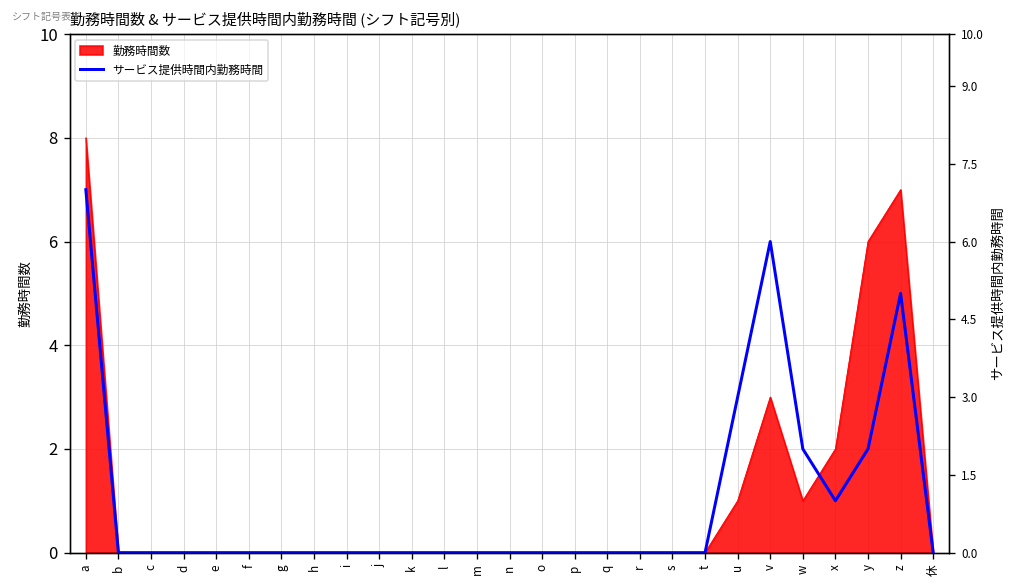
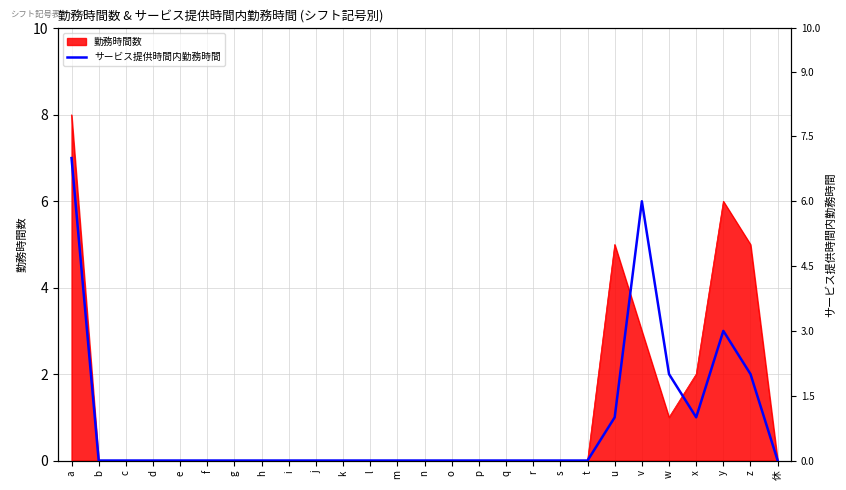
  {
    "勤務時間数": {
      "a": 8,
      "b": 0,
      "c": 0,
      "d": 0,
      "e": 0,
      "f": 0,
      "g": 0,
      "h": 0,
      "i": 0,
      "j": 0,
      "k": 0,
      "l": 0,
      "m": 0,
      "n": 0,
      "o": 0,
      "p": 0,
      "q": 0,
      "r": 0,
      "s": 0,
      "t": 0,
-     "u": 1,
+     "u": 5,
      "v": 3,
      "w": 1,
      "x": 2,
      "y": 6,
-     "z": 7,
+     "z": 5,
      "休": 0
    },
    "サービス提供時間内勤務時間": {
      "a": 7,
      "b": 0,
      "c": 0,
      "d": 0,
      "e": 0,
      "f": 0,
      "g": 0,
      "h": 0,
      "i": 0,
      "j": 0,
      "k": 0,
      "l": 0,
      "m": 0,
      "n": 0,
      "o": 0,
      "p": 0,
      "q": 0,
      "r": 0,
      "s": 0,
      "t": 0,
-     "u": 3,
+     "u": 1,
      "v": 6,
      "w": 2,
      "x": 1,
-     "y": 2,
-     "z": 5,
+     "y": 3,
+     "z": 2,
      "休": 0
    }
  }
